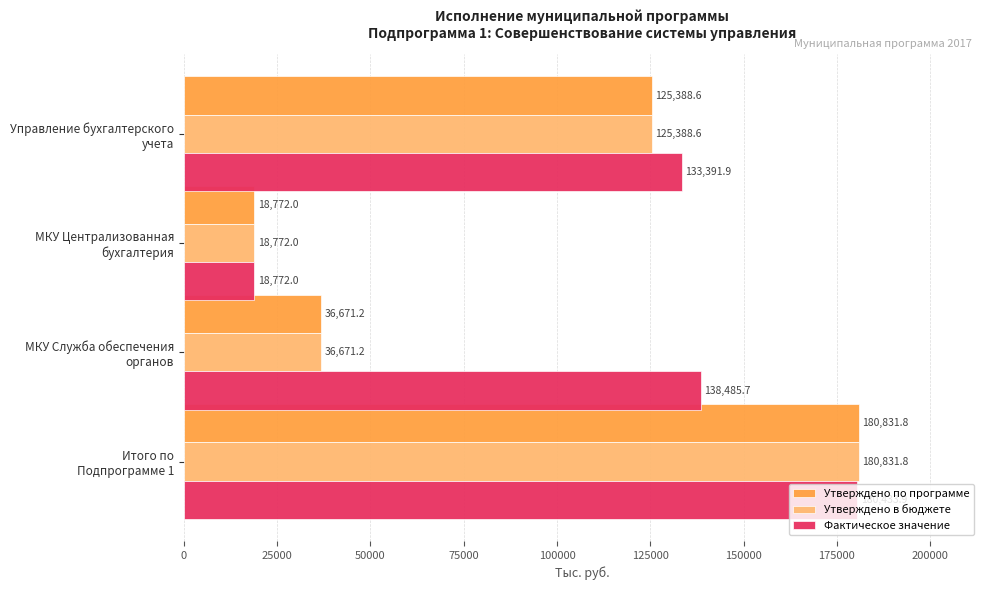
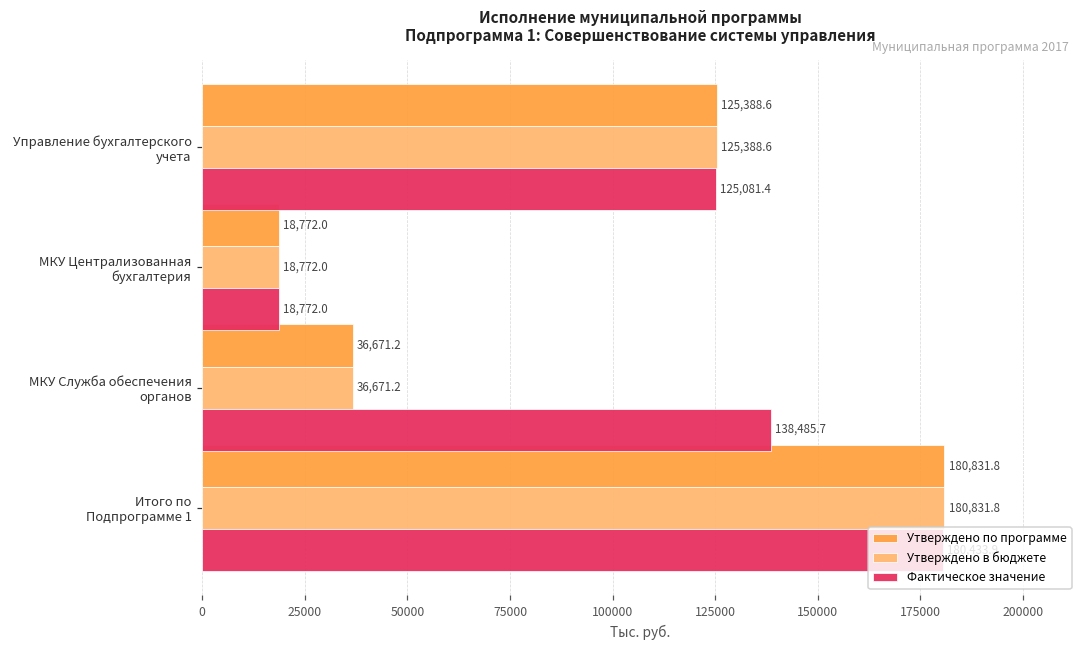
  {
    "Фактическое значение": {
-     "Управление бухгалтерского учета": "133,391.9",
+     "Управление бухгалтерского учета": "125,081.4",
      "МКУ Централизованная бухгалтерия": "18,772.0",
      "МКУ Служба обеспечения органов": "138,485.7"
    }
  }
